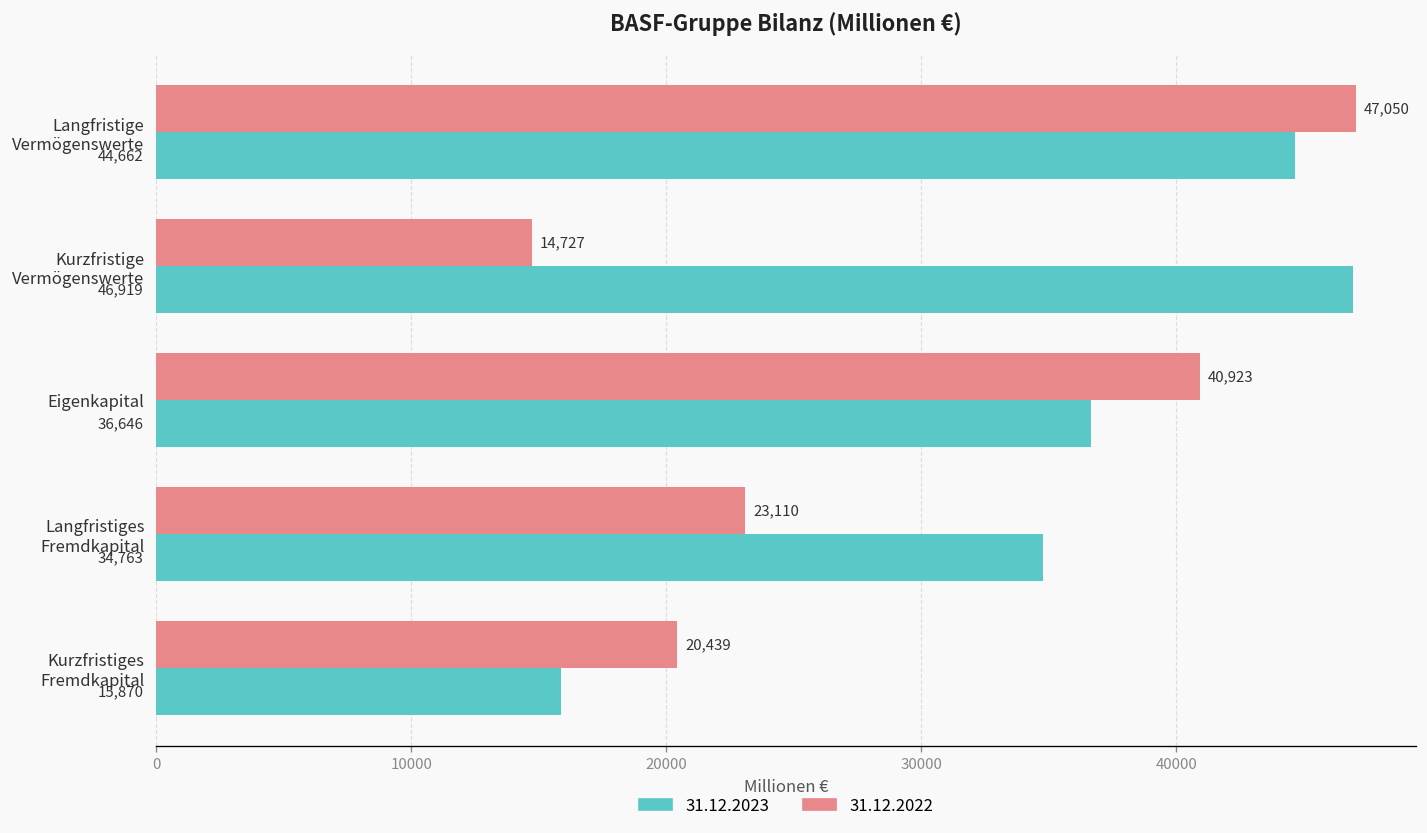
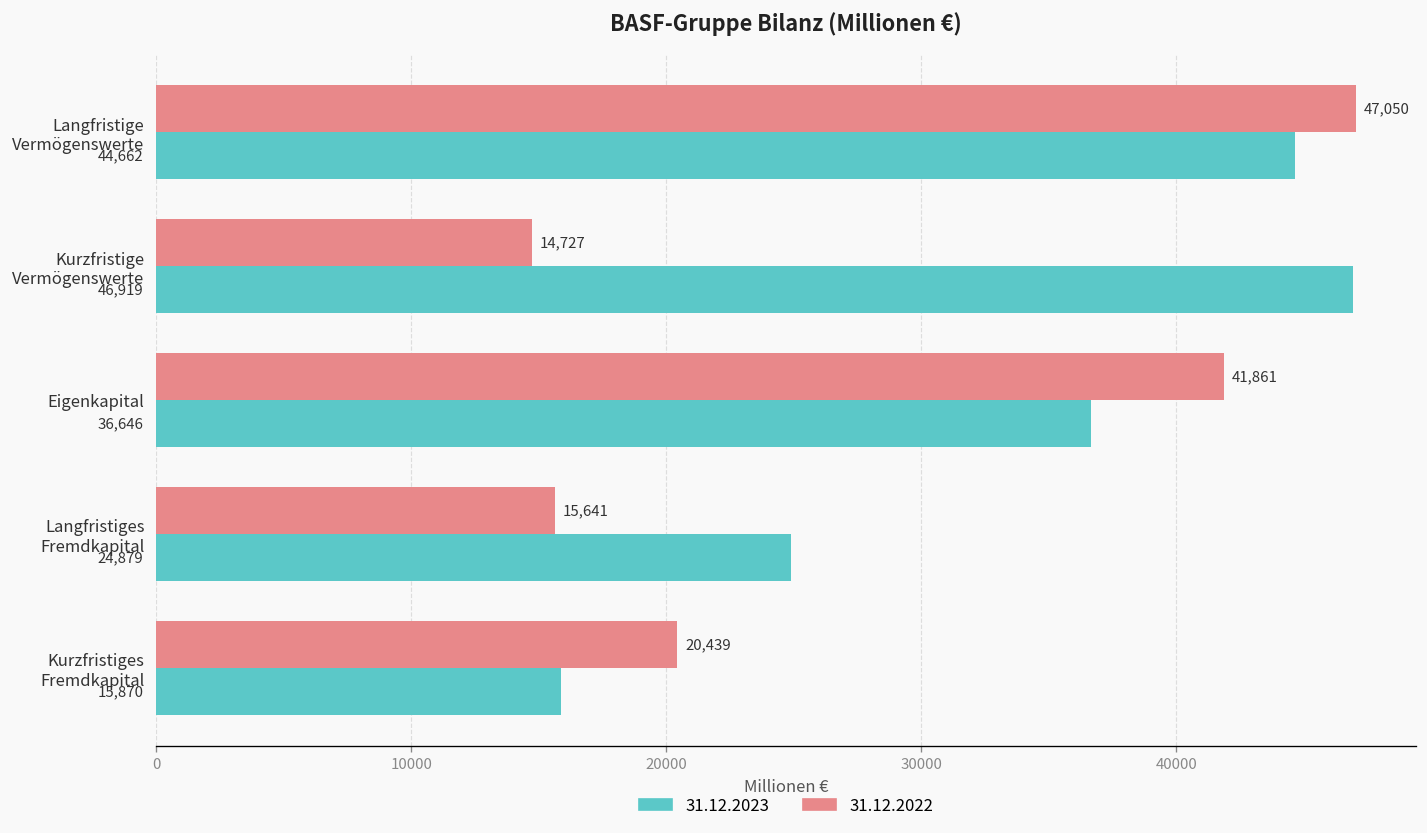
  {
    "31.12.2023": {
-     "Langfristiges Fremdkapital": "34,763"
+     "Langfristiges Fremdkapital": "24,879"
    },
    "31.12.2022": {
      "Langfristige Vermögenswerte": "47,050",
      "Kurzfristige Vermögenswerte": "14,727",
-     "Eigenkapital": "40,923",
-     "Langfristiges Fremdkapital": "23,110",
+     "Eigenkapital": "41,861",
+     "Langfristiges Fremdkapital": "15,641",
      "Kurzfristiges Fremdkapital": "20,439"
    }
  }
